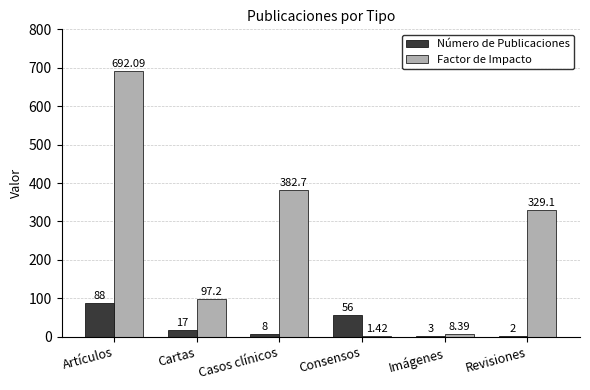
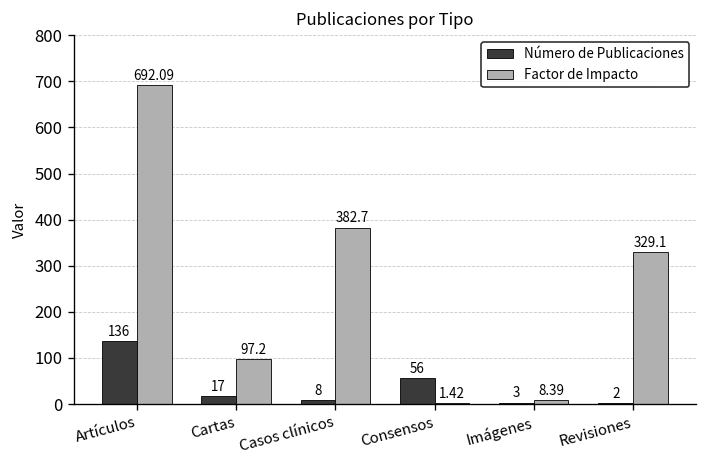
  {
    "Número de Publicaciones": {
-     "Artículos": 88,
+     "Artículos": 136,
      "Cartas": 17,
      "Casos clínicos": 8,
      "Consensos": 56,
      "Imágenes": 3,
      "Revisiones": 2
    },
    "Factor de Impacto": {
      "Artículos": 692.09,
      "Cartas": 97.2,
      "Casos clínicos": 382.7,
      "Consensos": 1.42,
      "Imágenes": 8.39,
      "Revisiones": 329.1
    }
  }
